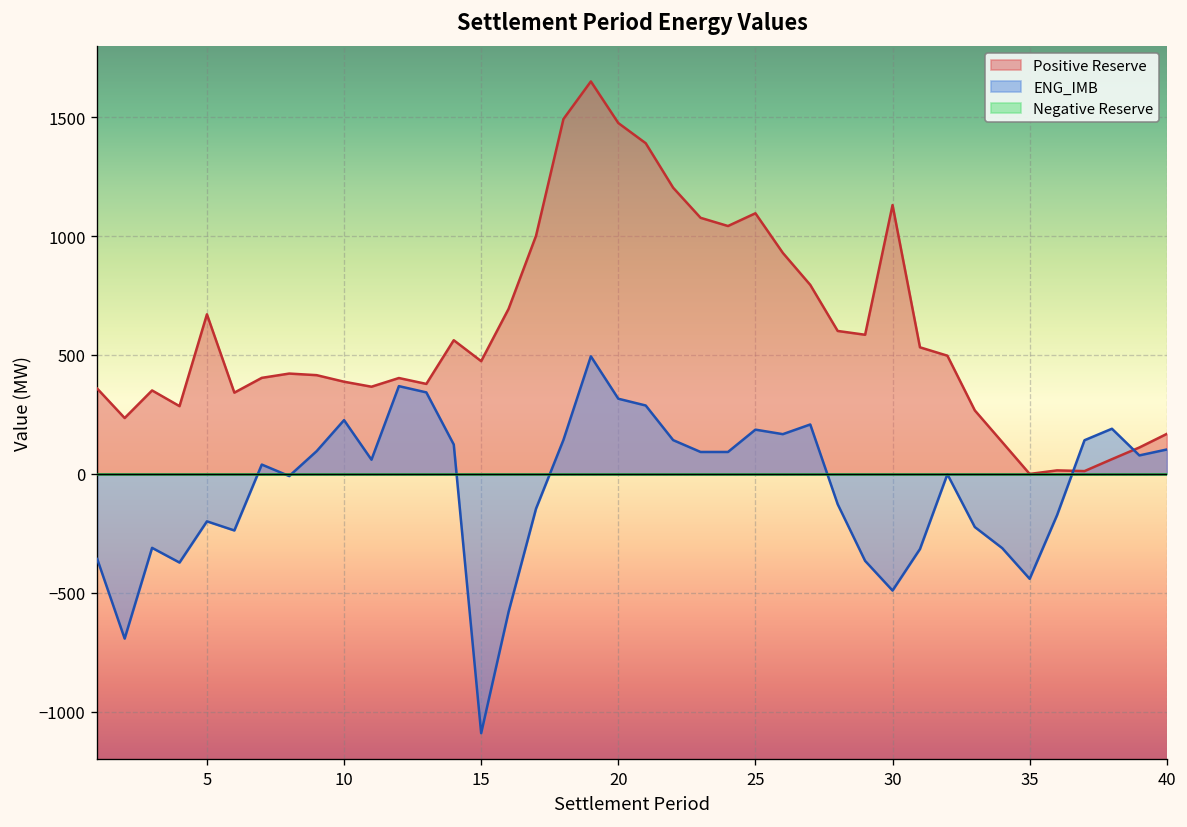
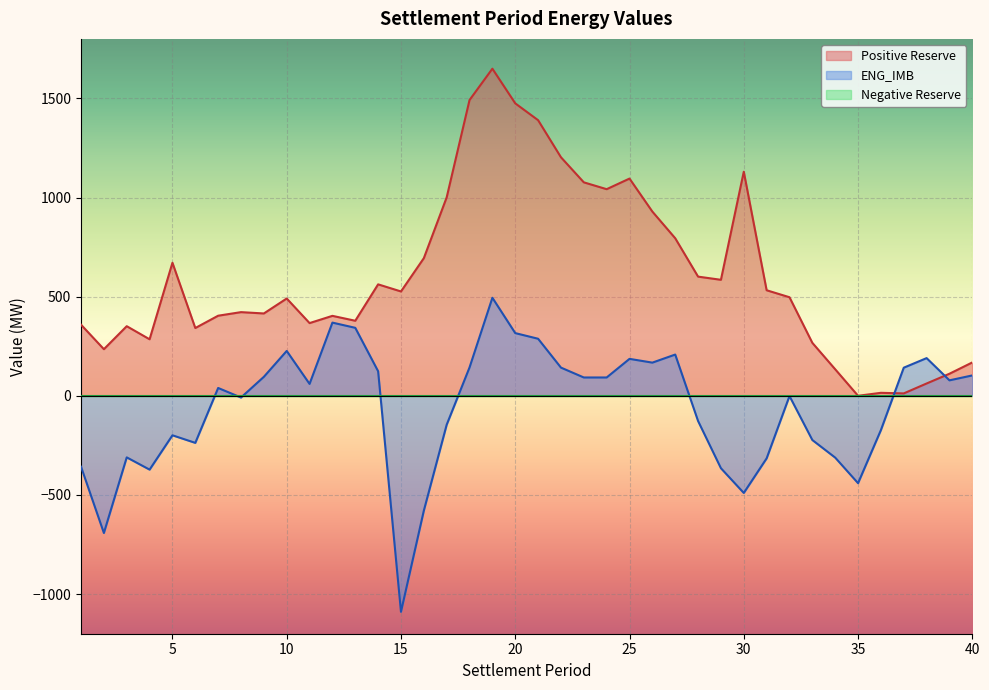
  {
    "Positive Reserve": {
      "5": 670,
-     "10": 390,
-     "15": 470,
+     "10": 490,
+     "15": 530,
      "20": 1470,
      "25": 1100,
      "30": 1130,
      "40": 170
    },
    "Negative Reserve": {
      "10": 0,
      "20": 0,
      "25": 0,
      "40": 0
    }
  }
